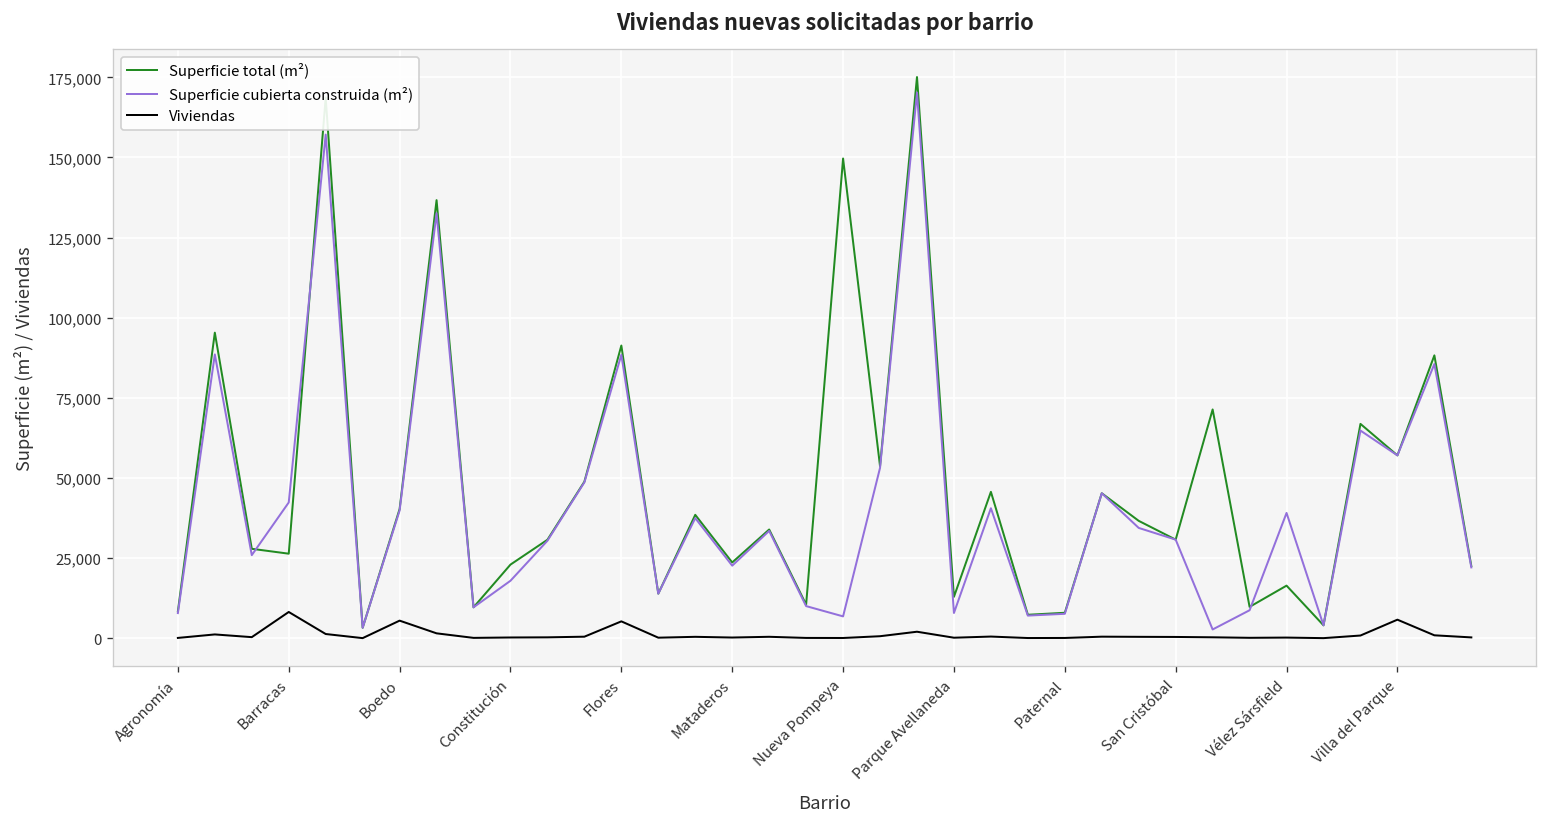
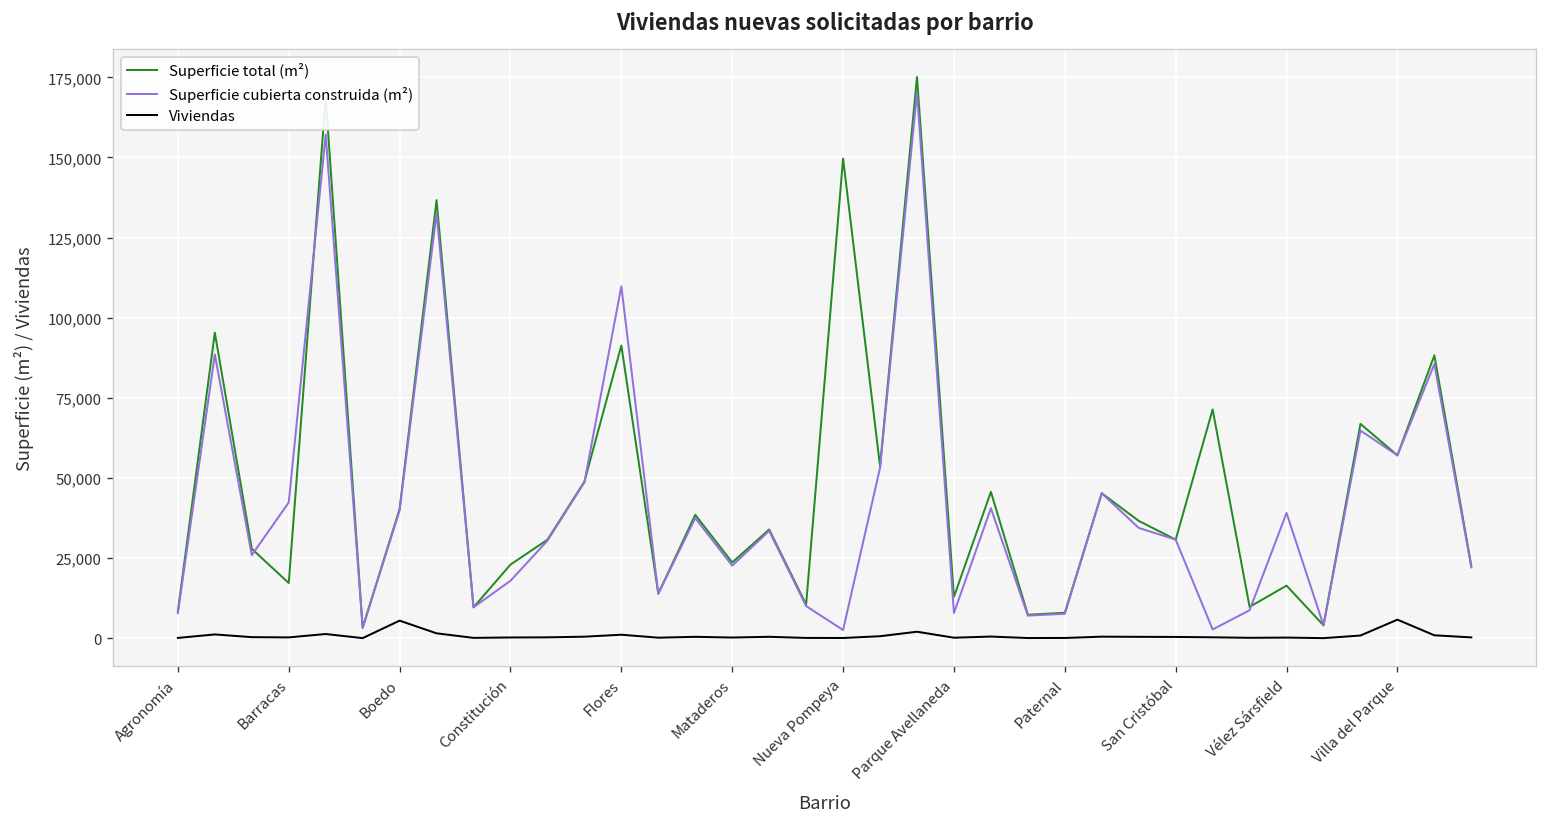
  {
    "Superficie total (m²)": {
-     "Barracas": "26,000",
+     "Barracas": "17,000",
      "Constitución": "23,000",
      "Flores": "91,000",
      "Mataderos": "24,000",
      "Nueva Pompeya": "150,000",
      "Parque Avellaneda": "13,000",
      "Vélez Sársfield": "16,000"
    },
    "Superficie cubierta construida (m²)": {
      "Barracas": "42,000",
      "Constitución": "18,000",
-     "Flores": "88,000",
+     "Flores": "110,000",
      "Mataderos": "23,000",
-     "Nueva Pompeya": "7,000",
+     "Nueva Pompeya": "3,000",
      "Parque Avellaneda": "8,000",
      "Vélez Sársfield": "39,000"
    },
    "Viviendas": {
      "Agronomía": "0",
-     "Barracas": "8,000",
+     "Barracas": "0",
      "Boedo": "6,000",
      "Constitución": "0",
-     "Flores": "5,000",
+     "Flores": "1,000",
      "Mataderos": "0",
      "Nueva Pompeya": "0",
      "Parque Avellaneda": "0",
      "Paternal": "0",
      "San Cristóbal": "0",
      "Vélez Sársfield": "0",
      "Villa del Parque": "6,000"
    }
  }
